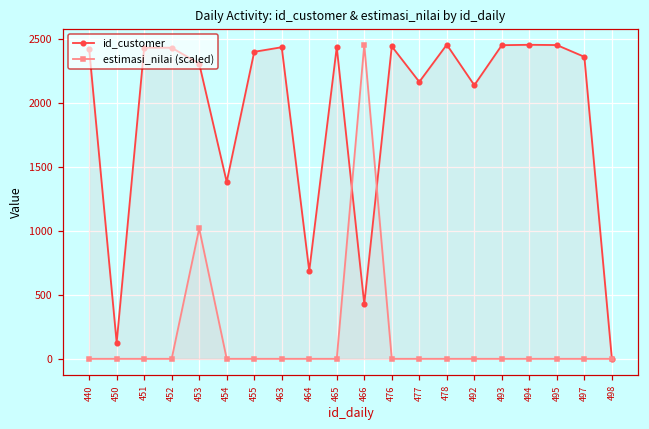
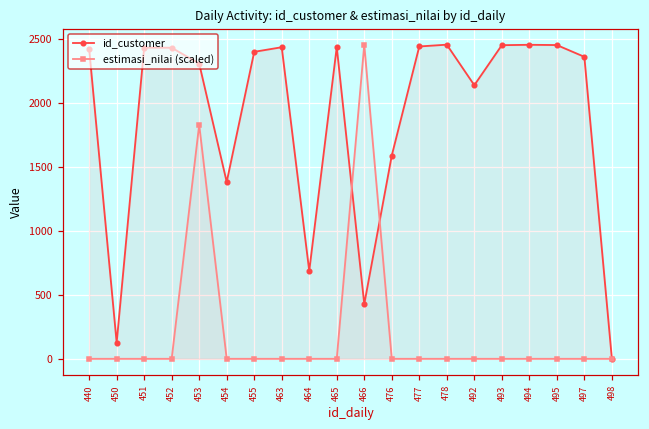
  {
    "id_customer": {
      "450": 130,
      "454": 1380,
      "455": 2400,
      "463": 2440,
      "464": 690,
      "465": 2440,
      "466": 430,
-     "476": 2440,
-     "477": 2170,
+     "476": 1590,
+     "477": 2440,
      "478": 2460,
      "492": 2140,
      "493": 2450,
      "494": 2460,
      "495": 2450,
      "497": 2360
    },
    "estimasi_nilai (scaled)": {
      "440": 0,
      "450": 0,
      "451": 0,
      "452": 0,
-     "453": 1020,
+     "453": 1830,
      "454": 0,
      "455": 0,
      "463": 0,
      "464": 0,
      "465": 0,
      "466": 2460,
      "476": 0,
      "477": 0,
      "478": 0,
      "492": 0,
      "493": 0,
      "494": 0,
      "495": 0,
      "497": 0
    }
  }
